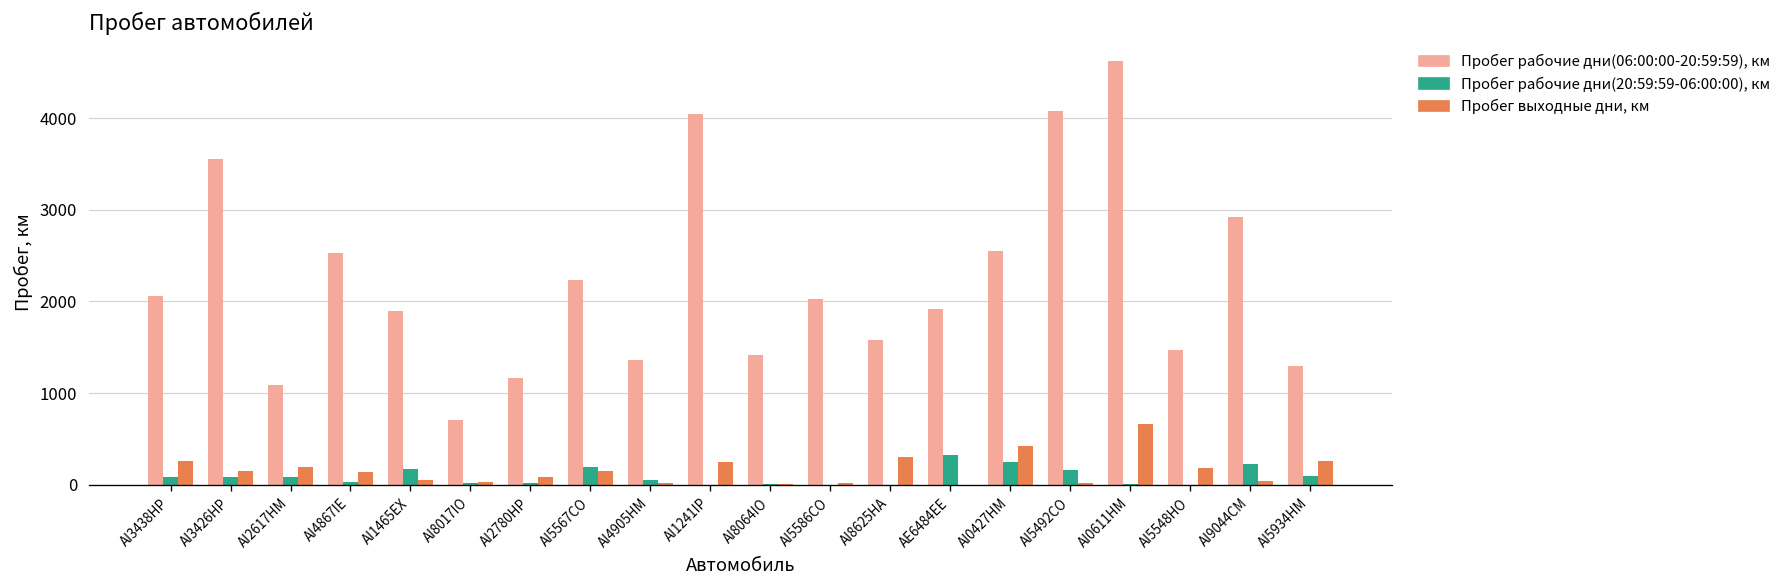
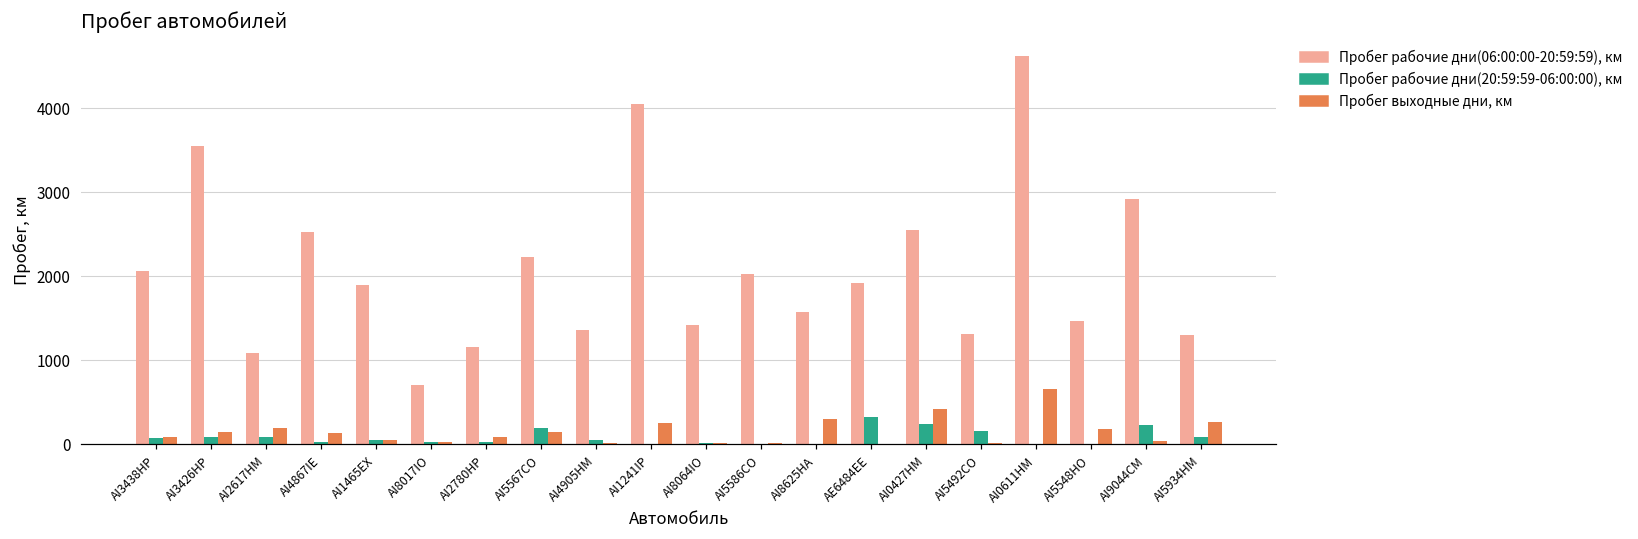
  {
    "Пробег рабочие дни(06:00:00-20:59:59), км": {
      "AI3438HP": 2100,
      "AI3426HP": 3600,
      "AI2617HM": 1100,
      "AI4867IE": 2500,
      "AI1465EX": 1900,
      "AI8017IO": 700,
      "AI2780HP": 1200,
      "AI5567CO": 2200,
      "AI4905HM": 1400,
      "AI1241IP": 4100,
      "AI8064IO": 1400,
      "AI5586CO": 2000,
      "AI8625HA": 1600,
      "AE6484EE": 1900,
      "AI0427HM": 2600,
-     "AI5492CO": 4100,
+     "AI5492CO": 1300,
      "AI0611HM": 4600,
      "AI5548HO": 1500,
      "AI9044CM": 2900,
      "AI5934HM": 1300
    },
    "Пробег рабочие дни(20:59:59-06:00:00), км": {
      "AI3438HP": 100,
      "AI3426HP": 100,
      "AI2617HM": 100,
-     "AI1465EX": 200,
+     "AI1465EX": 100,
      "AI5567CO": 200,
      "AI4905HM": 0,
      "AE6484EE": 300,
      "AI0427HM": 200,
      "AI5492CO": 200,
      "AI5548HO": 0,
      "AI9044CM": 200,
      "AI5934HM": 100
    },
    "Пробег выходные дни, км": {
-     "AI3438HP": 300,
+     "AI3438HP": 100,
      "AI3426HP": 200,
      "AI2617HM": 200,
      "AI4867IE": 100,
      "AI1465EX": 100,
      "AI2780HP": 100,
      "AI5567CO": 100,
      "AI1241IP": 200,
      "AI8625HA": 300,
      "AE6484EE": 0,
      "AI0427HM": 400,
      "AI0611HM": 700,
      "AI5548HO": 200,
      "AI9044CM": 0,
      "AI5934HM": 300
    }
  }
